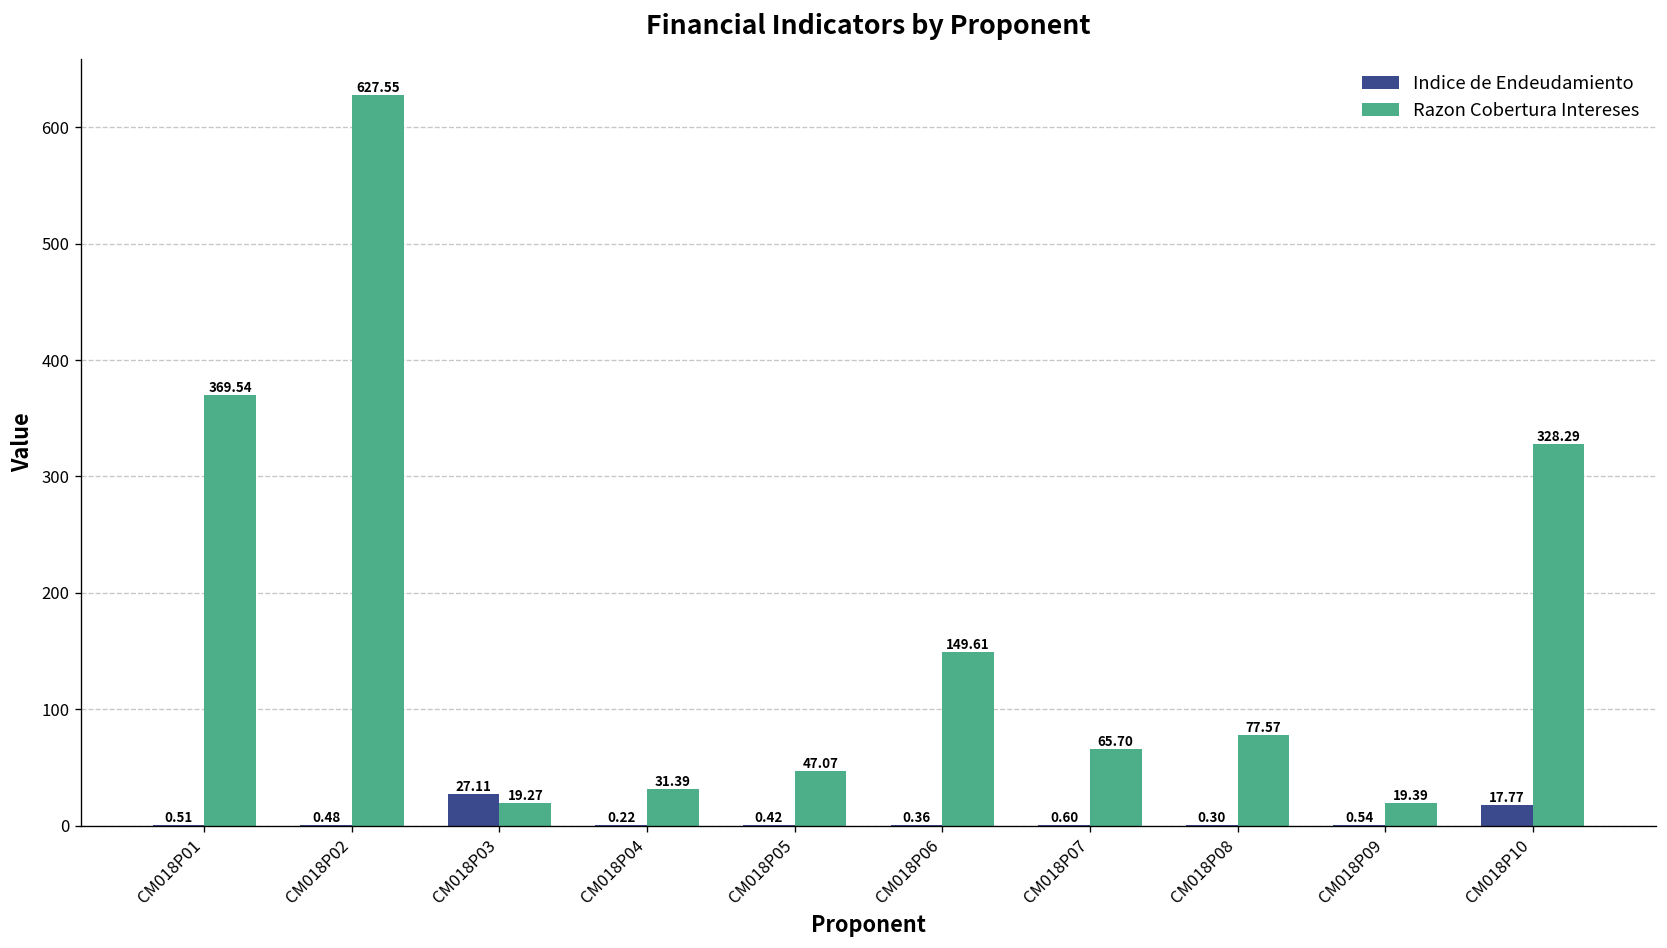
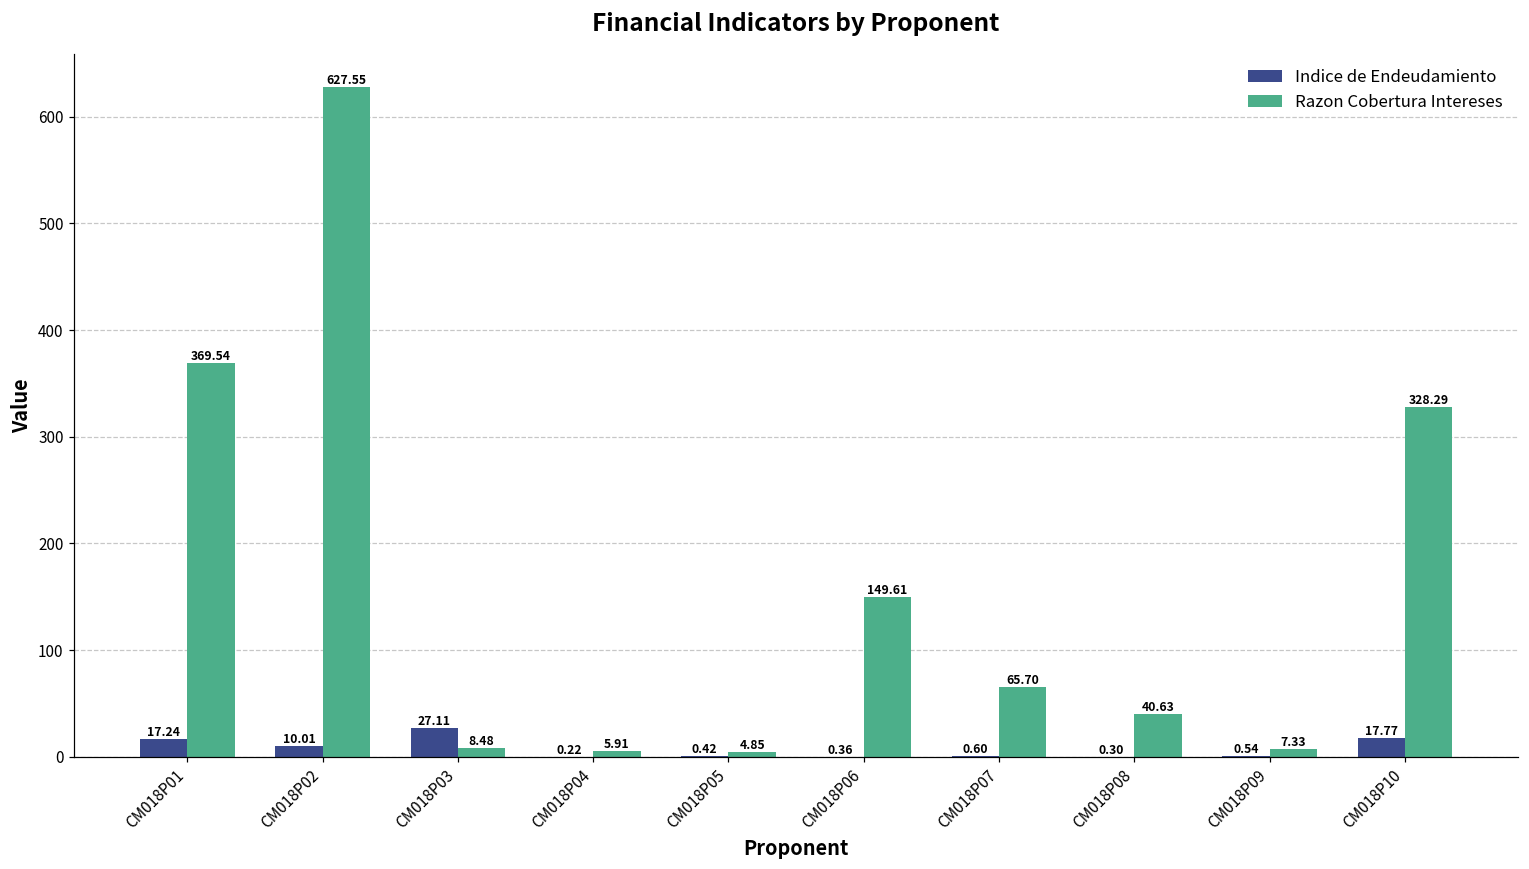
  {
    "Indice de Endeudamiento": {
-     "CM018P01": 0.51,
-     "CM018P02": 0.48,
+     "CM018P01": 17.24,
+     "CM018P02": 10.01,
      "CM018P03": 27.11,
      "CM018P04": 0.22,
      "CM018P05": 0.42,
      "CM018P06": 0.36,
      "CM018P07": 0.60,
      "CM018P08": 0.30,
      "CM018P09": 0.54,
      "CM018P10": 17.77
    },
    "Razon Cobertura Intereses": {
      "CM018P01": 369.54,
      "CM018P02": 627.55,
-     "CM018P03": 19.27,
-     "CM018P04": 31.39,
-     "CM018P05": 47.07,
+     "CM018P03": 8.48,
+     "CM018P04": 5.91,
+     "CM018P05": 4.85,
      "CM018P06": 149.61,
      "CM018P07": 65.70,
-     "CM018P08": 77.57,
-     "CM018P09": 19.39,
+     "CM018P08": 40.63,
+     "CM018P09": 7.33,
      "CM018P10": 328.29
    }
  }
